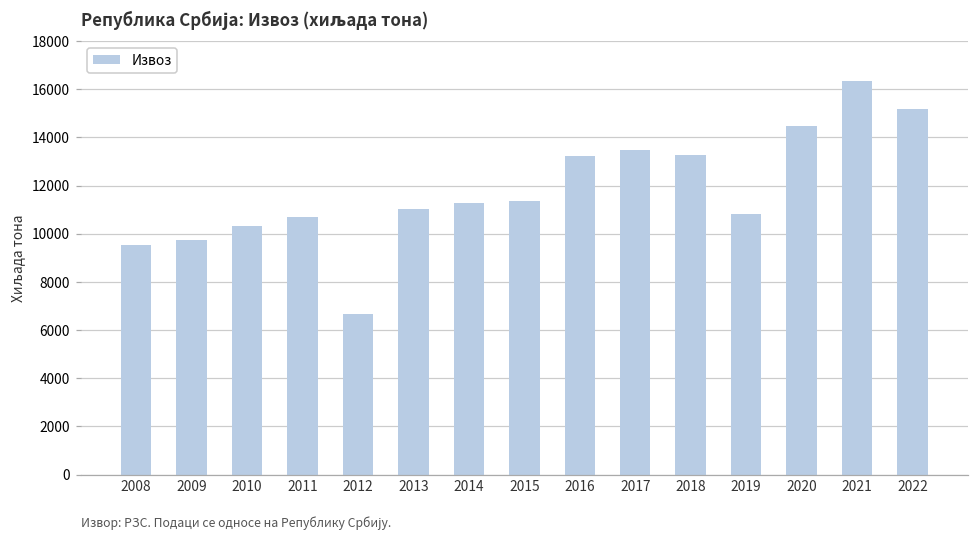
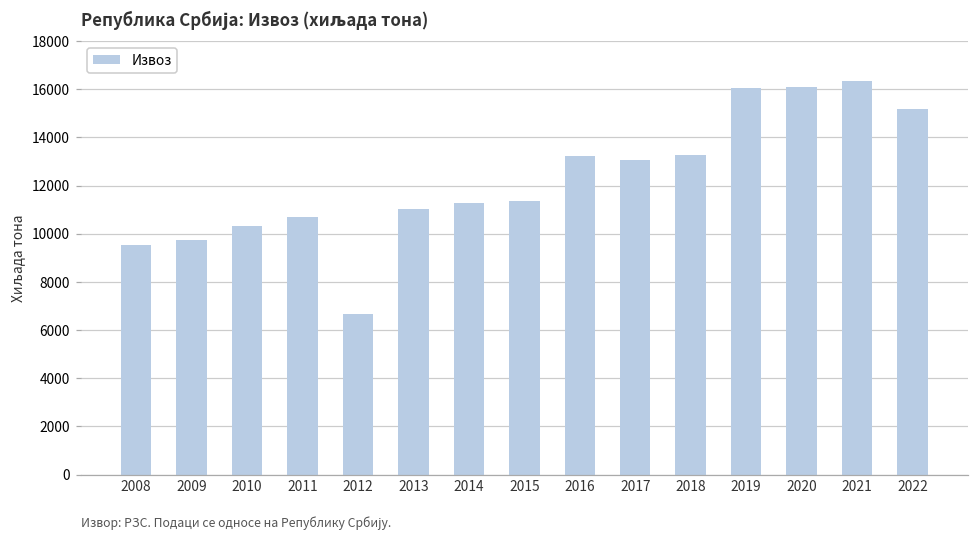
  {
    "2008": 9500,
    "2009": 9700,
    "2010": 10300,
    "2011": 10700,
    "2012": 6700,
    "2013": 11000,
    "2014": 11300,
    "2015": 11400,
    "2016": 13200,
-   "2017": 13500,
+   "2017": 13100,
    "2018": 13200,
-   "2019": 10800,
-   "2020": 14500,
+   "2019": 16100,
+   "2020": 16100,
    "2021": 16300,
    "2022": 15200
  }
